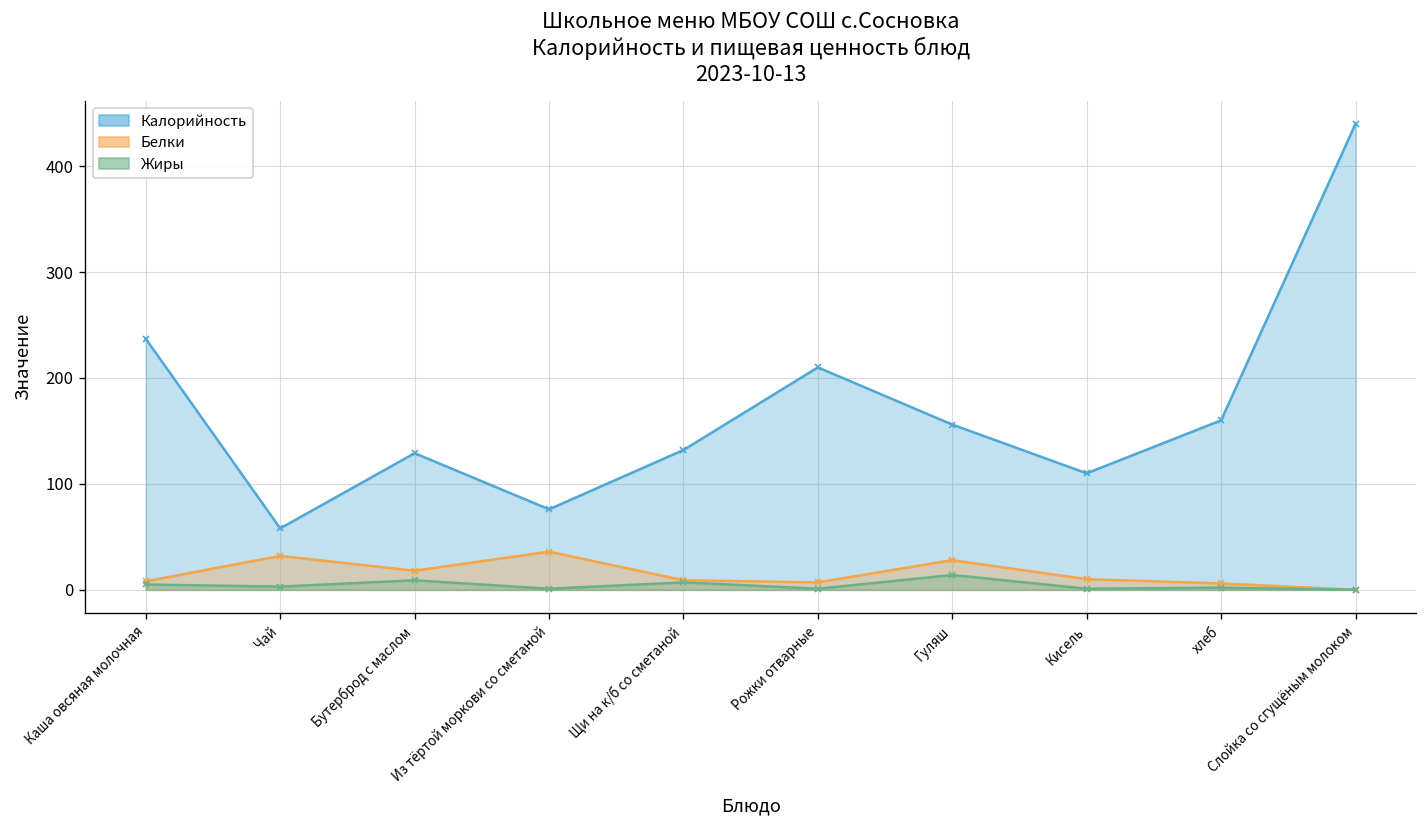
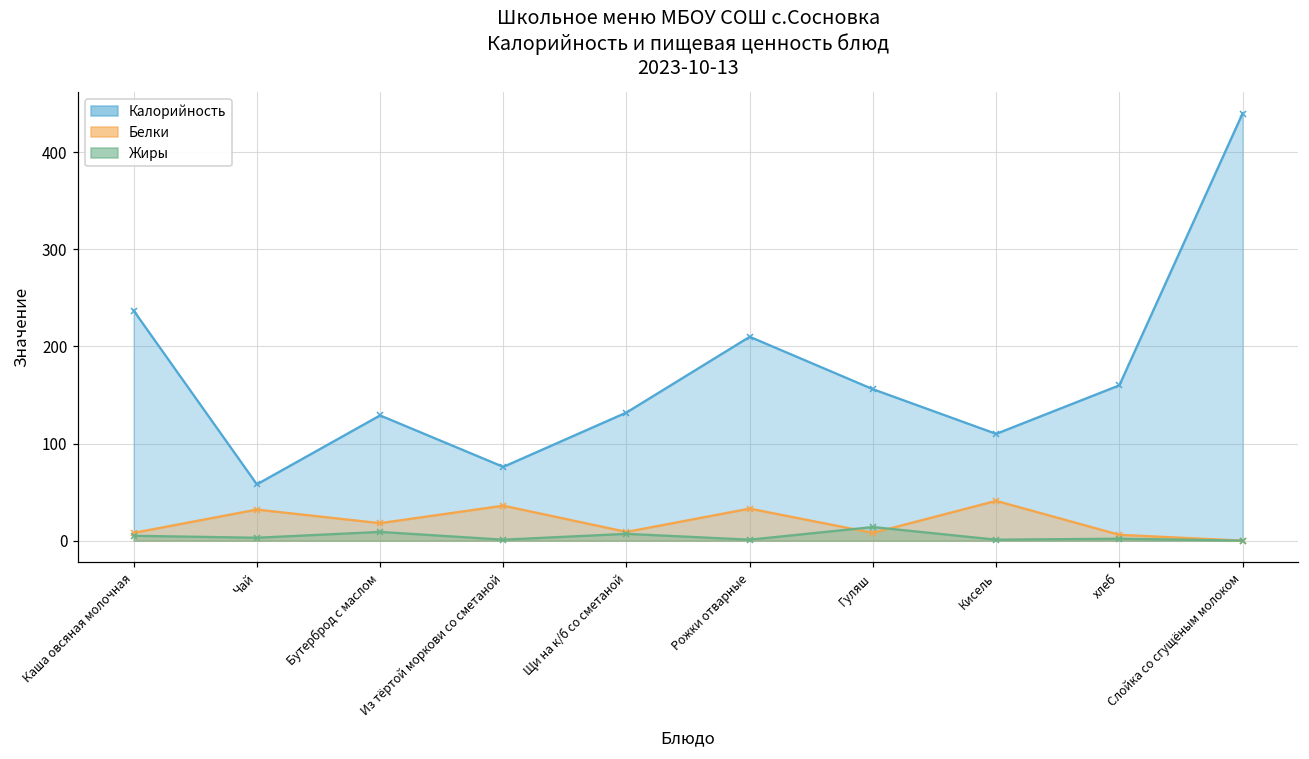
  {
    "Белки": {
      "Каша овсяная молочная": 10,
      "Чай": 30,
      "Бутерброд с маслом": 20,
      "Из тёртой моркови со сметаной": 40,
-     "Рожки отварные": 10,
-     "Гуляш": 30,
-     "Кисель": 10,
+     "Рожки отварные": 30,
+     "Гуляш": 10,
+     "Кисель": 40,
      "хлеб": 10
    }
  }
